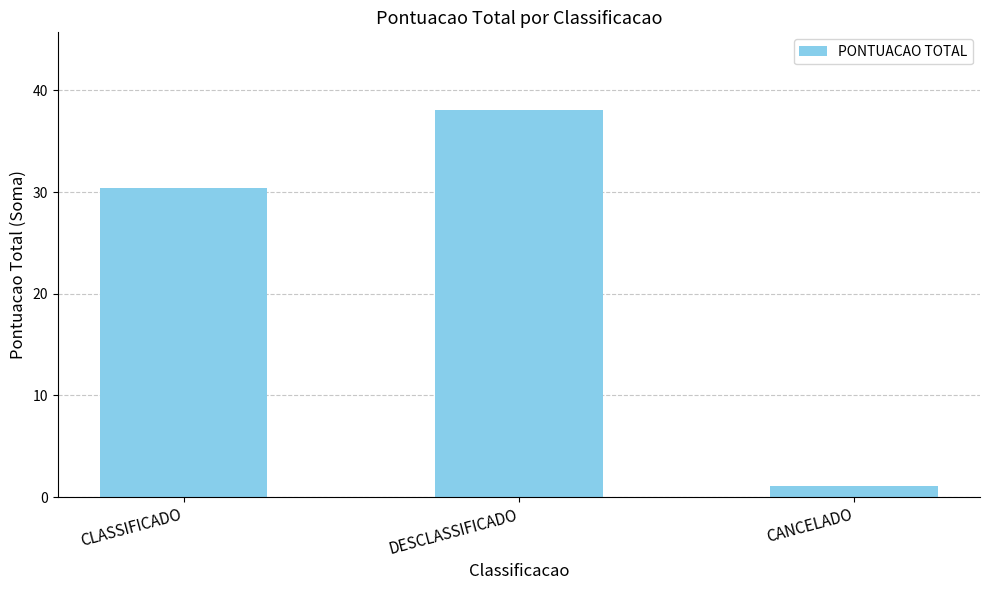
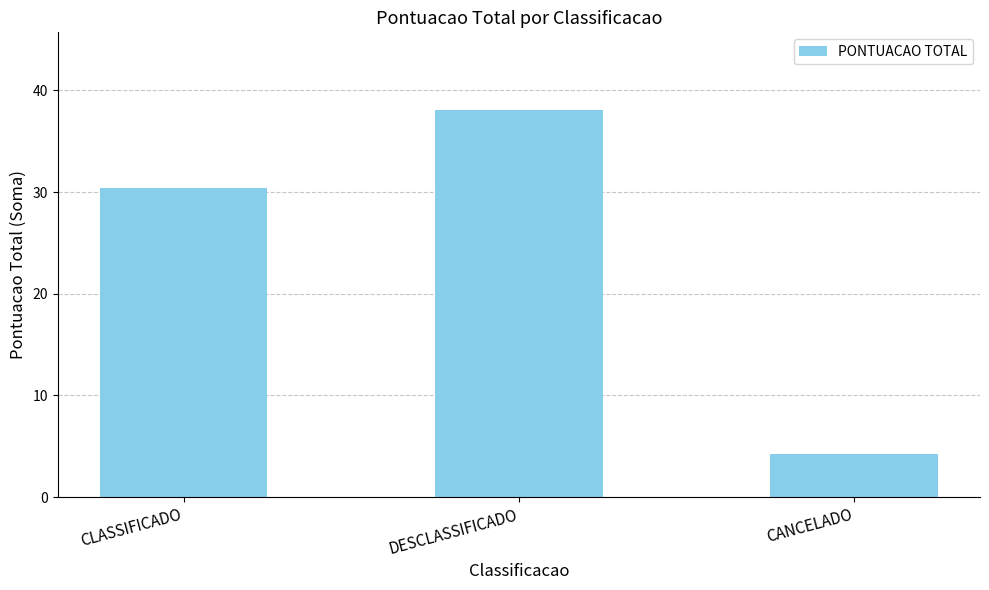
  {
    "CLASSIFICADO": 30.4,
    "DESCLASSIFICADO": 38.1,
-   "CANCELADO": 1.1
+   "CANCELADO": 4.2
  }
